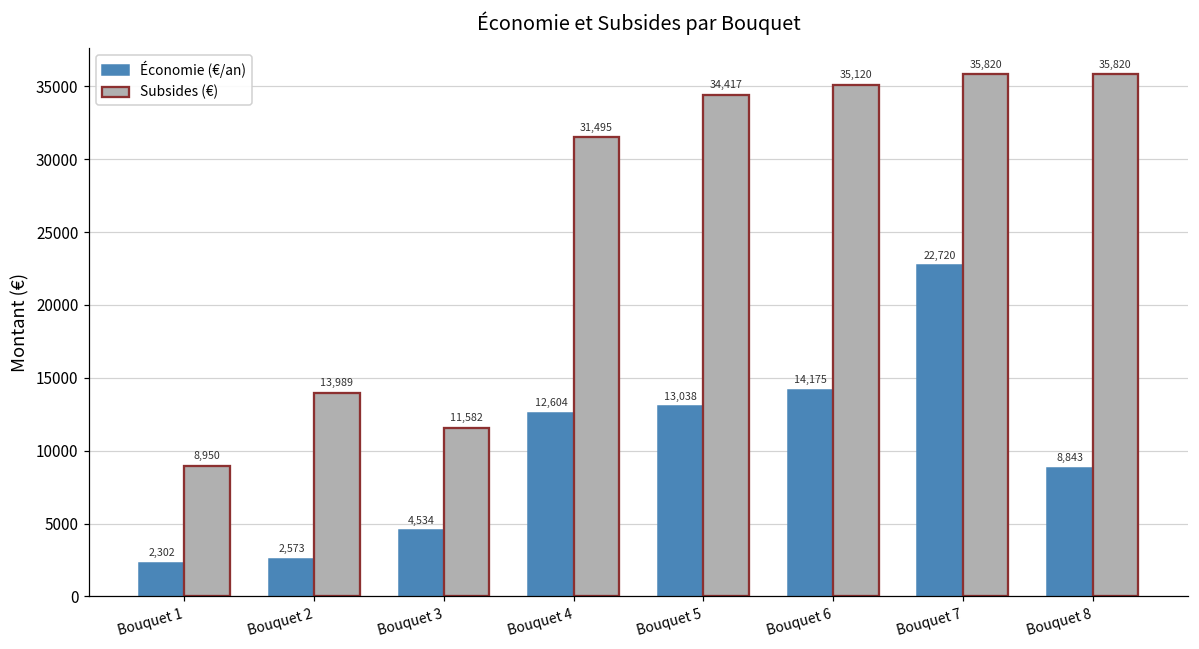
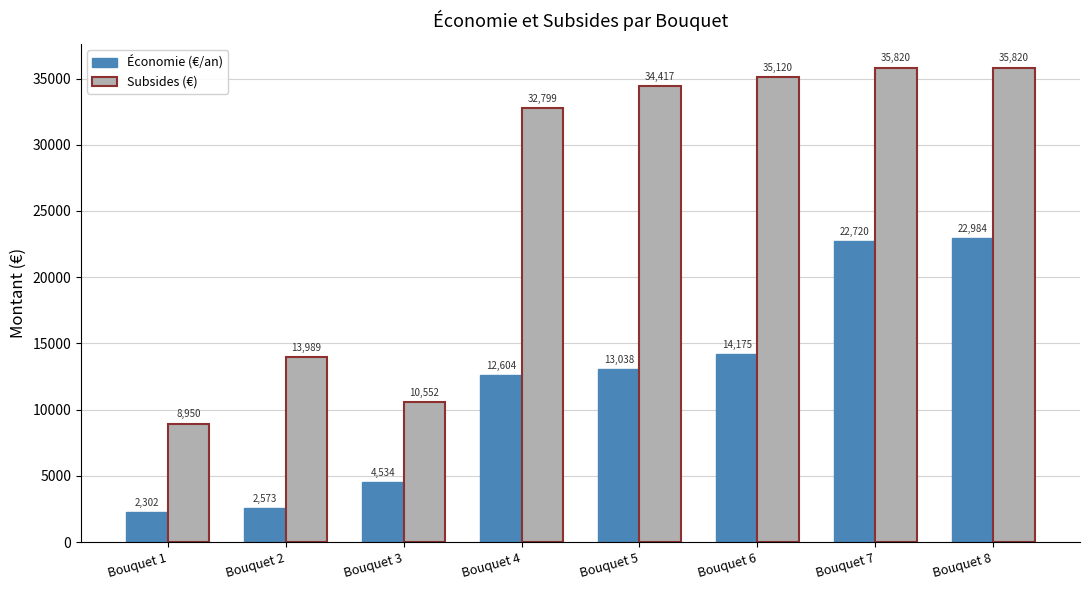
  {
    "Économie (€/an)": {
      "Bouquet 1": "2,302",
      "Bouquet 2": "2,573",
      "Bouquet 3": "4,534",
      "Bouquet 4": "12,604",
      "Bouquet 5": "13,038",
      "Bouquet 6": "14,175",
      "Bouquet 7": "22,720",
-     "Bouquet 8": "8,843"
+     "Bouquet 8": "22,984"
    },
    "Subsides (€)": {
      "Bouquet 1": "8,950",
      "Bouquet 2": "13,989",
-     "Bouquet 3": "11,582",
-     "Bouquet 4": "31,495",
+     "Bouquet 3": "10,552",
+     "Bouquet 4": "32,799",
      "Bouquet 5": "34,417",
      "Bouquet 6": "35,120",
      "Bouquet 7": "35,820",
      "Bouquet 8": "35,820"
    }
  }
